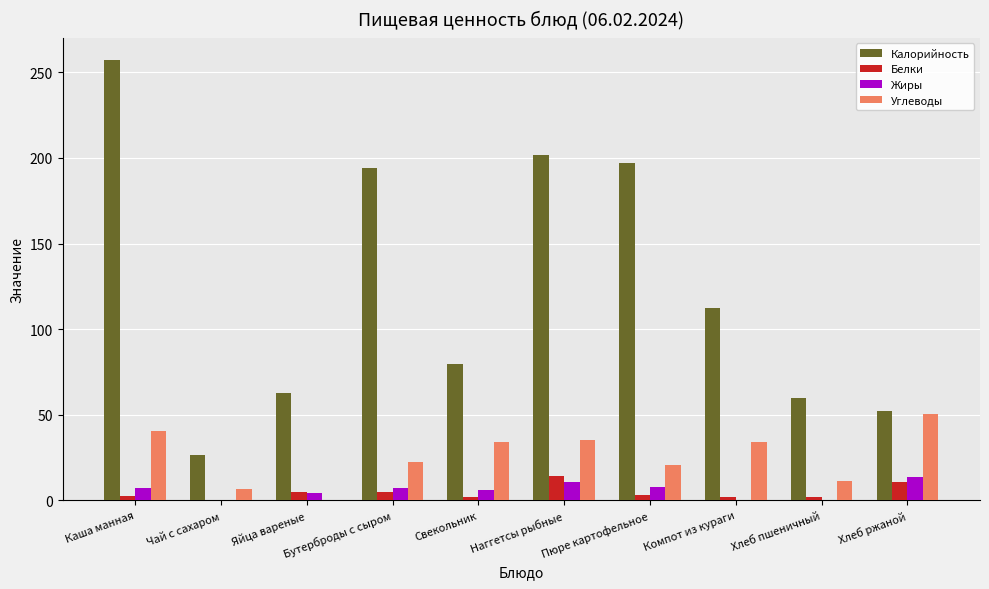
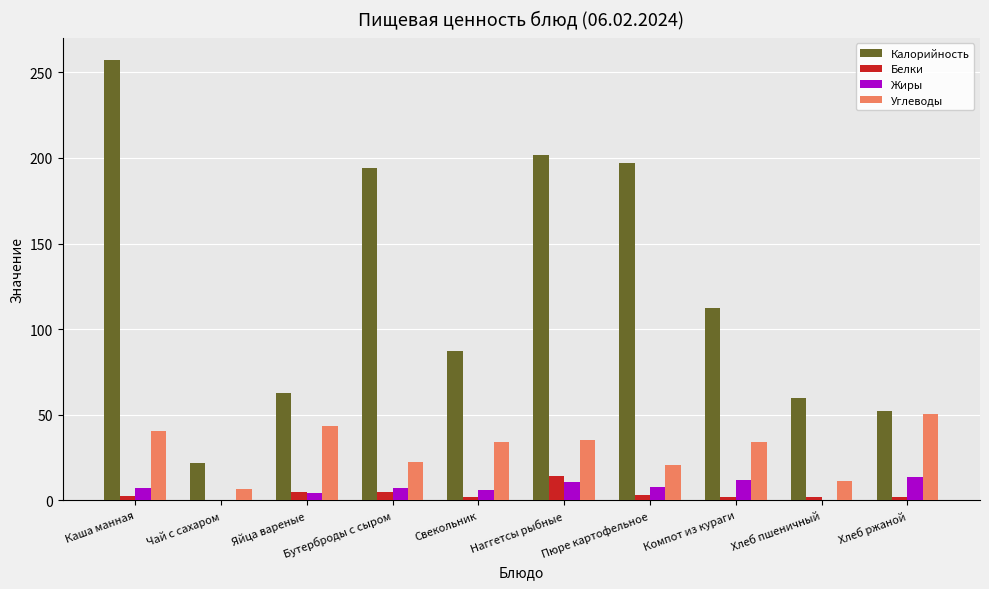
  {
    "Калорийность": {
      "Каша манная": 257,
-     "Чай с сахаром": 27,
+     "Чай с сахаром": 22,
      "Яйца вареные": 63,
      "Бутерброды с сыром": 194,
-     "Свекольник": 79,
+     "Свекольник": 87,
      "Наггетсы рыбные": 202,
      "Пюре картофельное": 197,
      "Компот из кураги": 112,
      "Хлеб пшеничный": 60,
      "Хлеб ржаной": 52
    },
    "Белки": {
      "Каша манная": 2,
      "Яйца вареные": 5,
      "Бутерброды с сыром": 5,
      "Свекольник": 2,
      "Наггетсы рыбные": 14,
      "Пюре картофельное": 3,
      "Компот из кураги": 2,
      "Хлеб пшеничный": 2,
-     "Хлеб ржаной": 11
+     "Хлеб ржаной": 2
    },
    "Жиры": {
      "Каша манная": 7,
      "Чай с сахаром": 0,
      "Яйца вареные": 5,
      "Бутерброды с сыром": 7,
      "Свекольник": 6,
      "Наггетсы рыбные": 11,
      "Пюре картофельное": 8,
-     "Компот из кураги": 0,
+     "Компот из кураги": 12,
      "Хлеб ржаной": 13
    },
    "Углеводы": {
      "Каша манная": 41,
      "Чай с сахаром": 7,
-     "Яйца вареные": 0,
+     "Яйца вареные": 43,
      "Бутерброды с сыром": 22,
      "Свекольник": 34,
      "Наггетсы рыбные": 35,
      "Пюре картофельное": 20,
      "Компот из кураги": 34,
      "Хлеб пшеничный": 11,
      "Хлеб ржаной": 50
    }
  }
